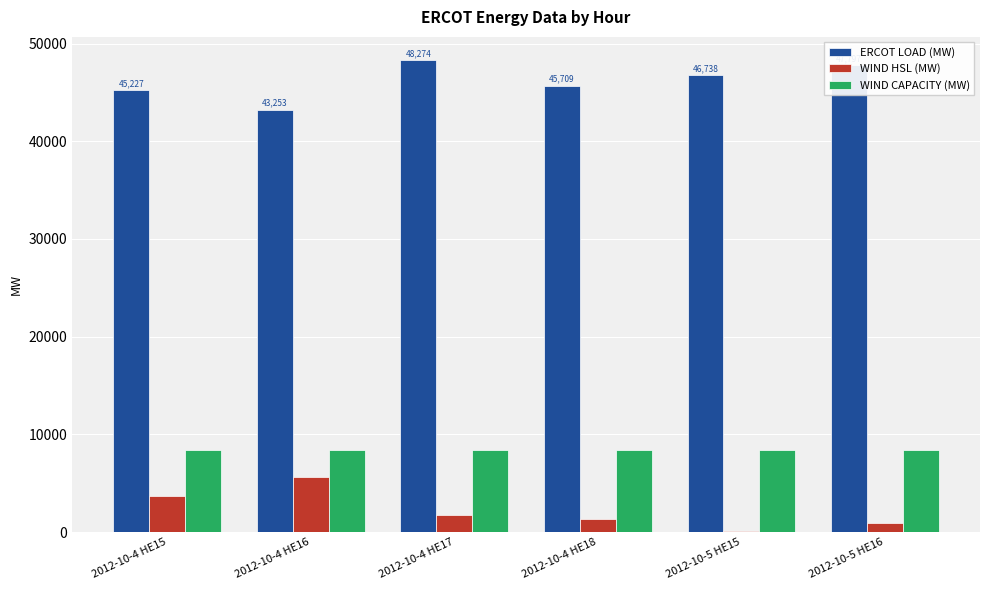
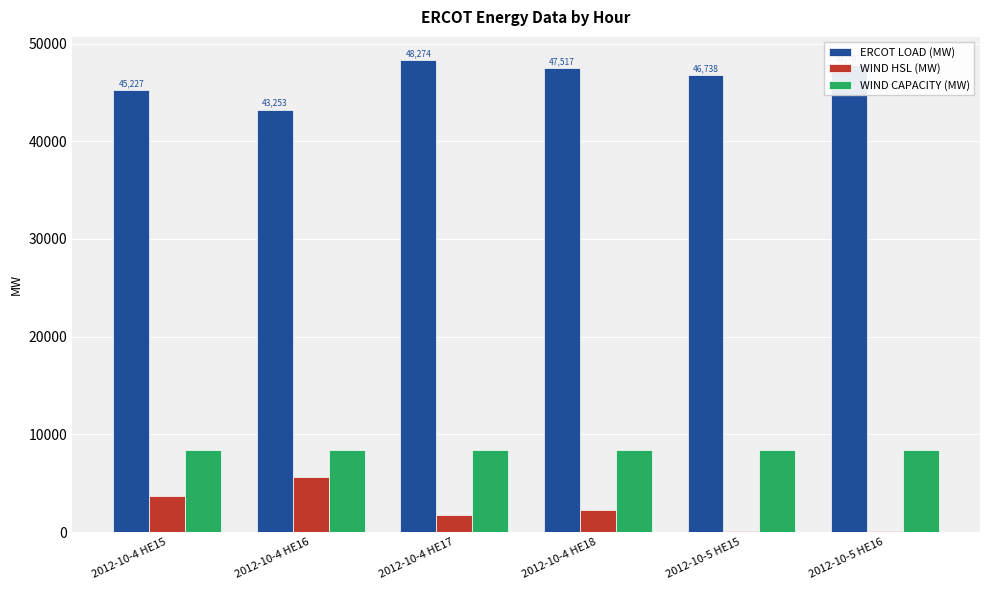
  {
    "ERCOT LOAD (MW)": {
      "2012-10-4 HE15": "45,227",
      "2012-10-4 HE16": "43,253",
      "2012-10-4 HE17": "48,274",
-     "2012-10-4 HE18": "45,709",
+     "2012-10-4 HE18": "47,517",
      "2012-10-5 HE15": "46,738"
    },
    "WIND HSL (MW)": {
      "2012-10-4 HE15": "4000",
      "2012-10-4 HE16": "6000",
      "2012-10-4 HE17": "2000",
-     "2012-10-4 HE18": "1000",
-     "2012-10-5 HE16": "1000"
+     "2012-10-4 HE18": "2000",
+     "2012-10-5 HE16": "0"
    },
    "WIND CAPACITY (MW)": {
      "2012-10-4 HE15": "8000",
      "2012-10-4 HE16": "8000",
      "2012-10-4 HE17": "8000",
      "2012-10-4 HE18": "8000",
      "2012-10-5 HE15": "8000",
      "2012-10-5 HE16": "8000"
    }
  }
